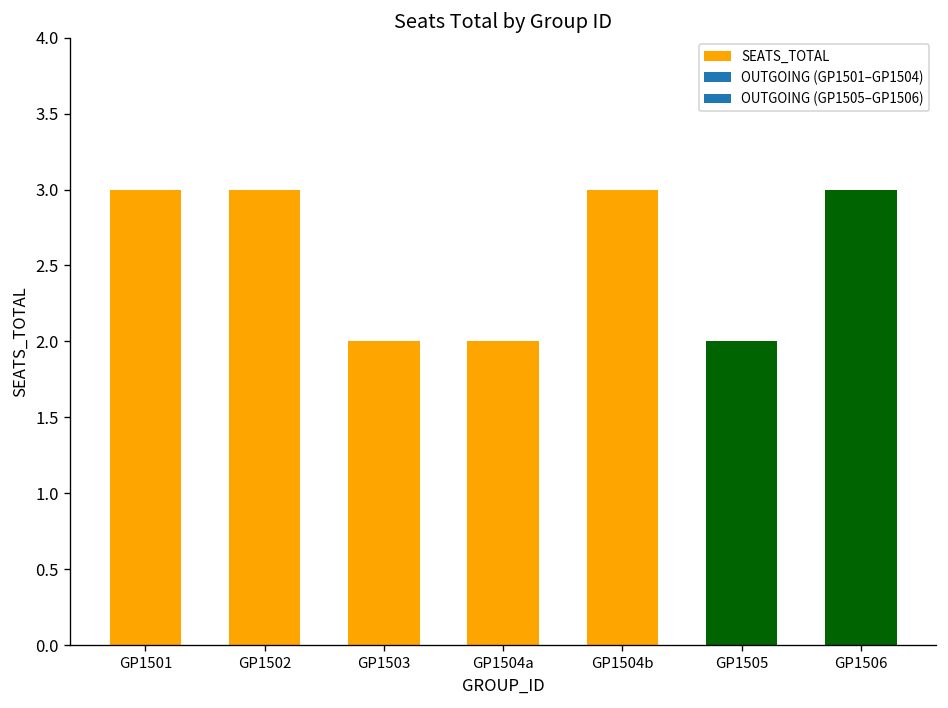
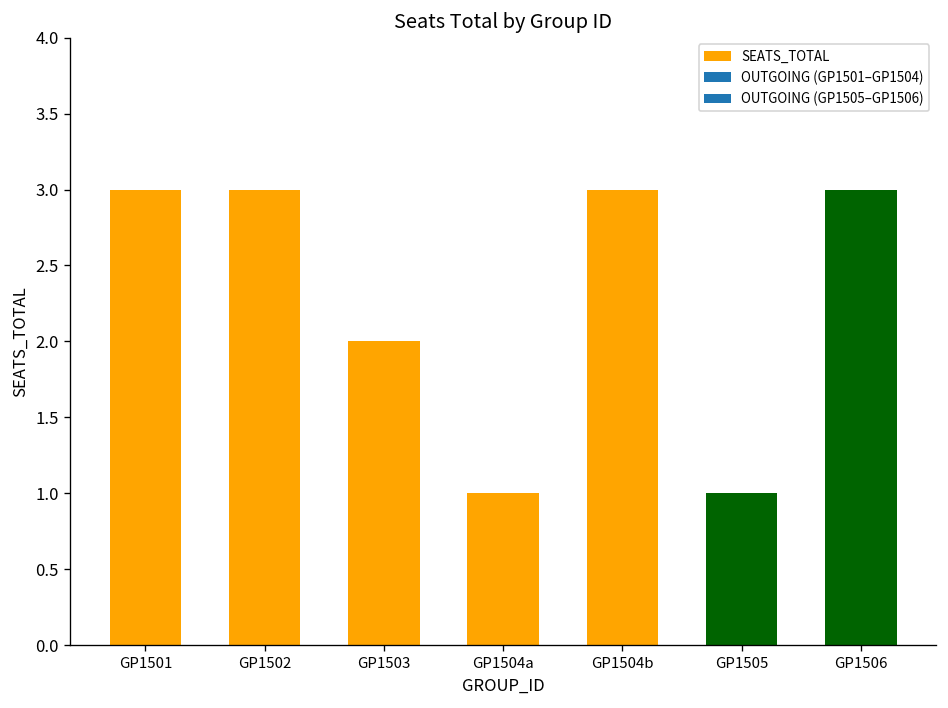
  {
    "GP1501": 3,
    "GP1502": 3,
    "GP1503": 2,
-   "GP1504a": 2,
+   "GP1504a": 1,
    "GP1504b": 3,
-   "GP1505": 2,
+   "GP1505": 1,
    "GP1506": 3
  }
